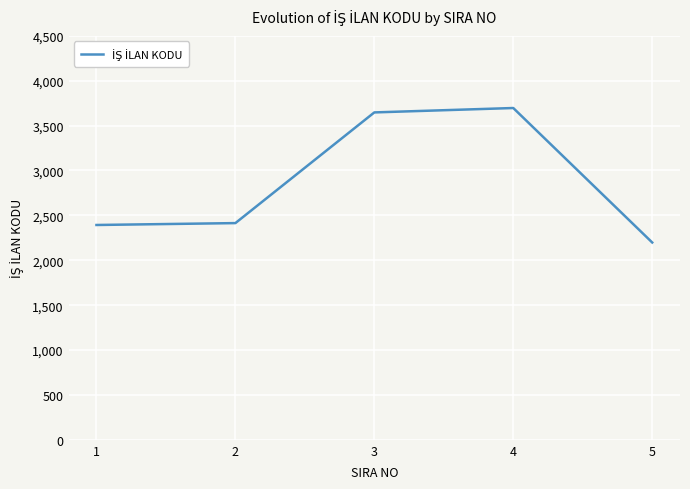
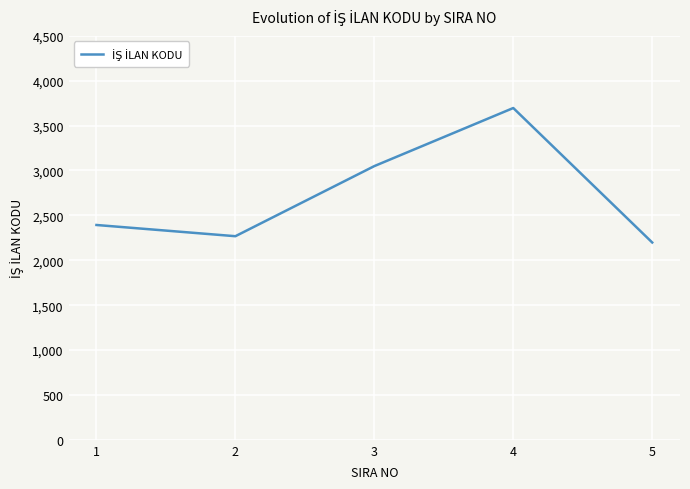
  {
    "1": "2,400",
-   "2": "2,400",
-   "3": "3,600",
+   "2": "2,300",
+   "3": "3,000",
    "4": "3,700",
    "5": "2,200"
  }
